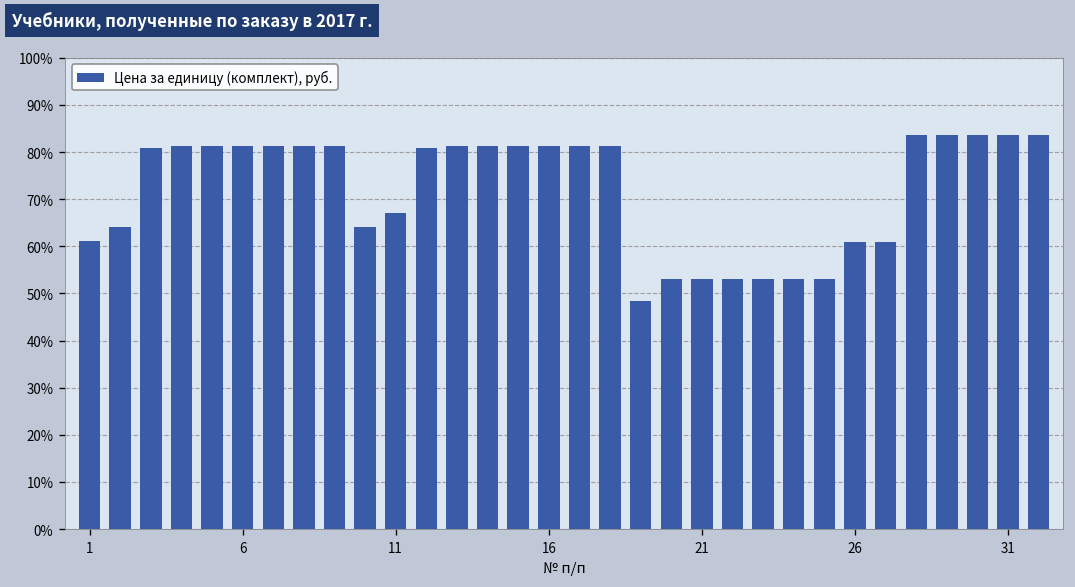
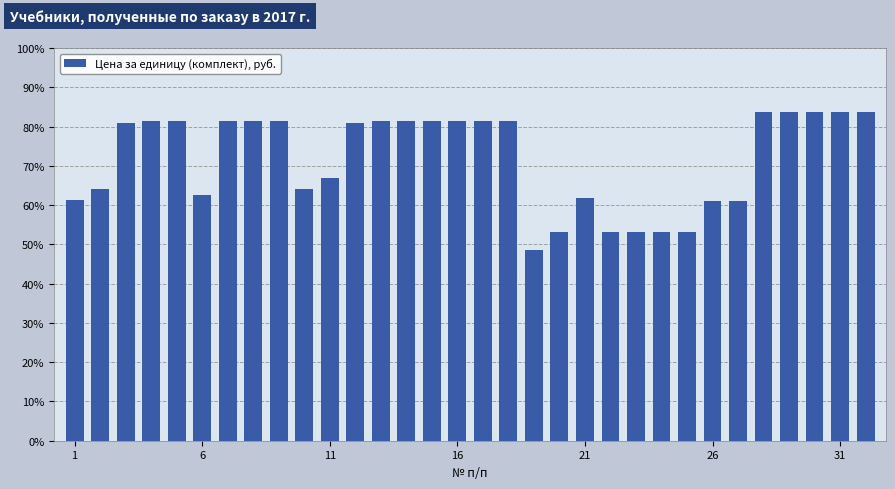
  {
    "1": "61%",
-   "6": "81%",
+   "6": "62%",
    "11": "67%",
    "16": "81%",
-   "21": "53%",
+   "21": "62%",
    "26": "61%",
    "31": "84%"
  }
